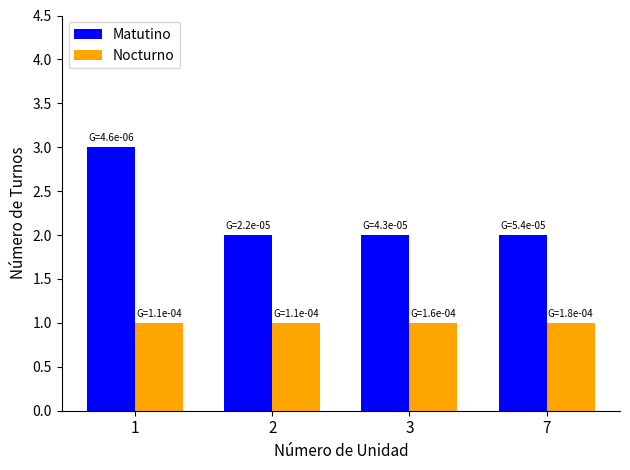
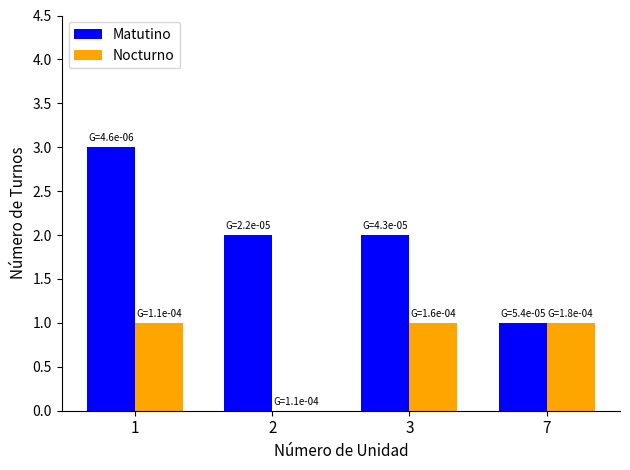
  {
    "Matutino": {
-     "7": 2
+     "7": 1
    },
    "Nocturno": {
-     "2": 1
+     "2": 0
    }
  }
